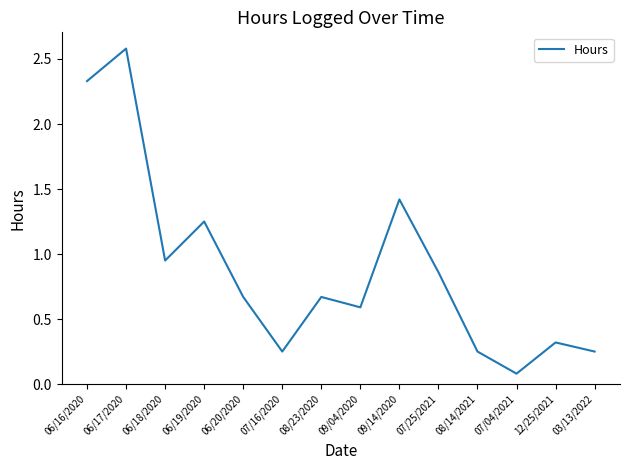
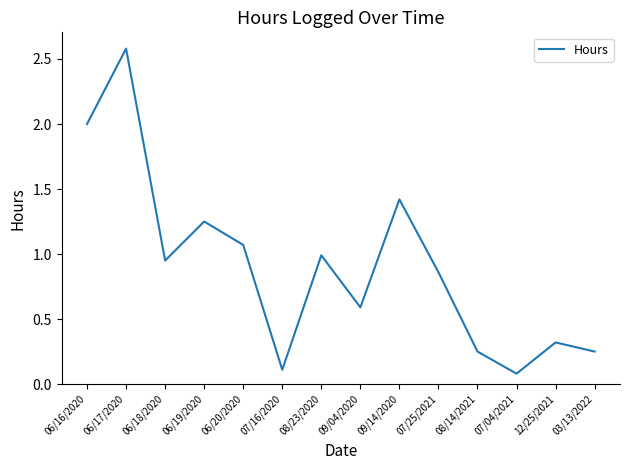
  {
-   "06/16/2020": 2.33,
+   "06/16/2020": 2.00,
    "06/17/2020": 2.58,
    "06/18/2020": 0.95,
    "06/19/2020": 1.25,
-   "06/20/2020": 0.67,
-   "07/16/2020": 0.25,
-   "08/23/2020": 0.67,
+   "06/20/2020": 1.07,
+   "07/16/2020": 0.11,
+   "08/23/2020": 0.99,
    "09/04/2020": 0.59,
    "09/14/2020": 1.42,
    "07/25/2021": 0.86,
    "08/14/2021": 0.25,
    "07/04/2021": 0.08,
    "12/25/2021": 0.32,
    "03/13/2022": 0.25
  }
